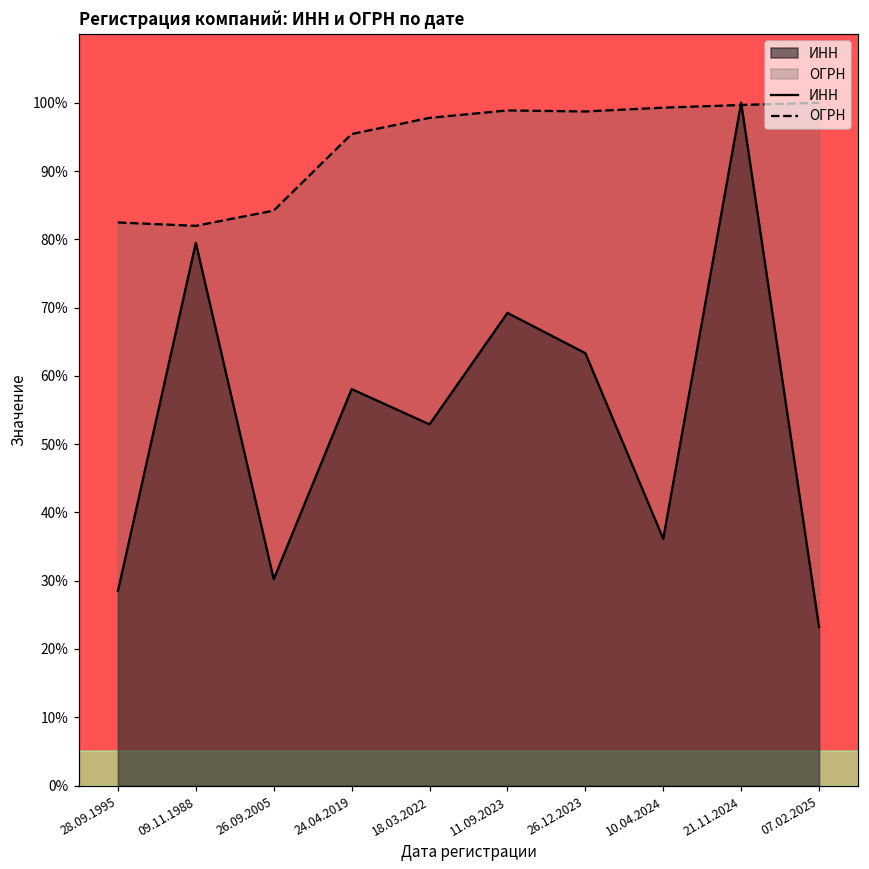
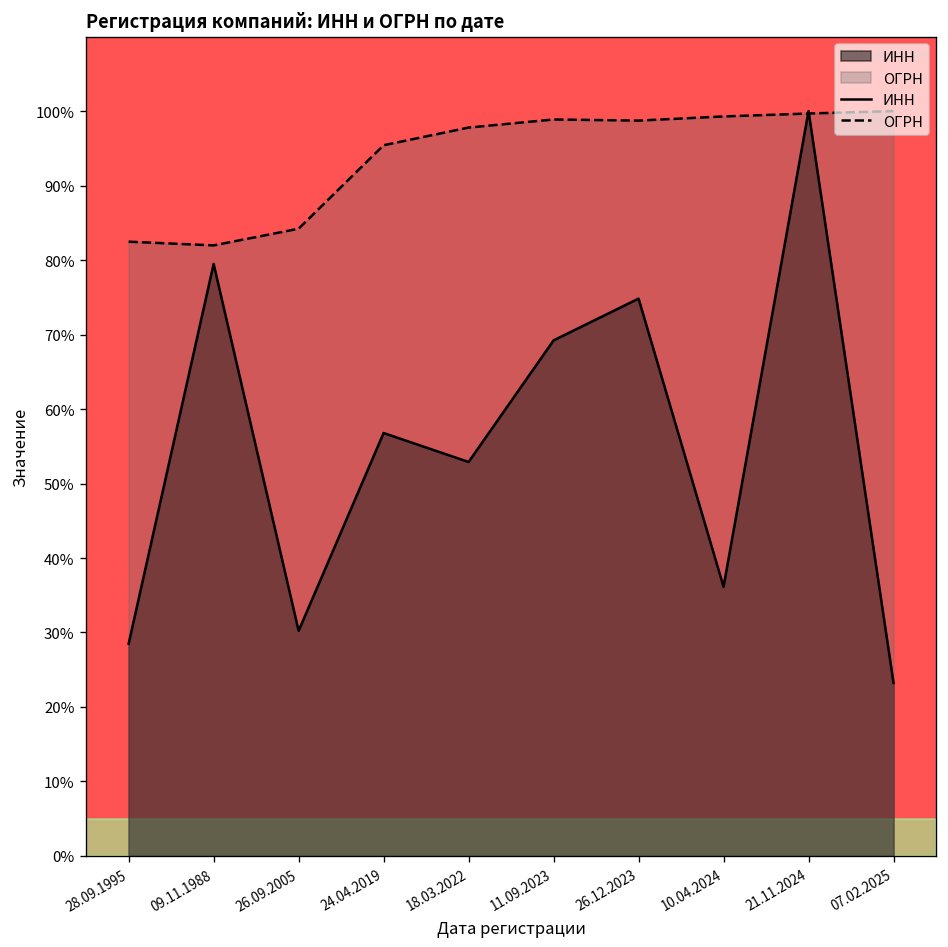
  {
    "ИНН": {
      "28.09.1995": "28%",
      "09.11.1988": "79%",
      "26.09.2005": "30%",
-     "24.04.2019": "58%",
+     "24.04.2019": "57%",
      "18.03.2022": "53%",
      "11.09.2023": "69%",
-     "26.12.2023": "63%",
+     "26.12.2023": "75%",
      "10.04.2024": "36%",
      "07.02.2025": "23%"
    }
  }
